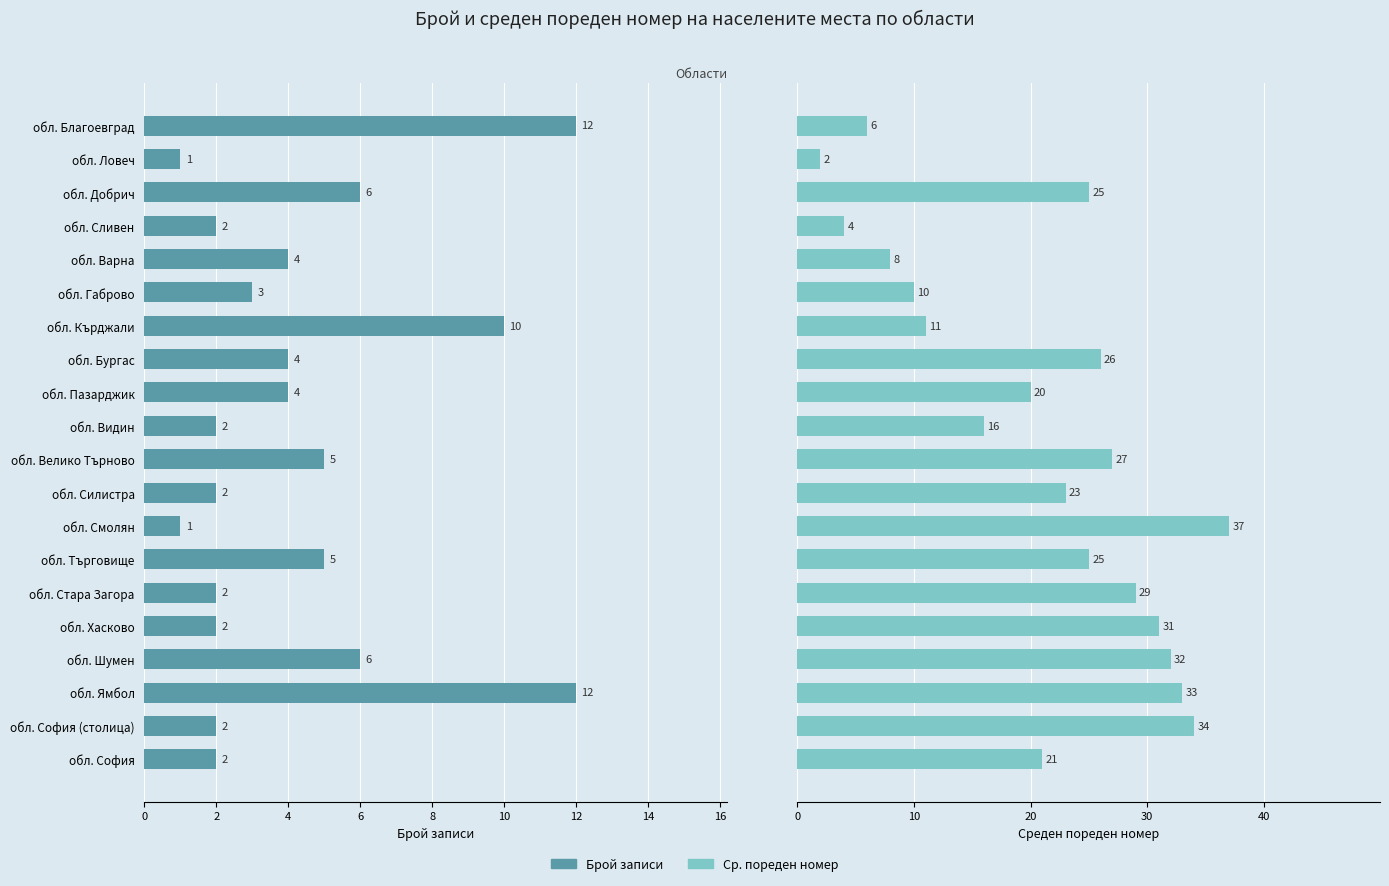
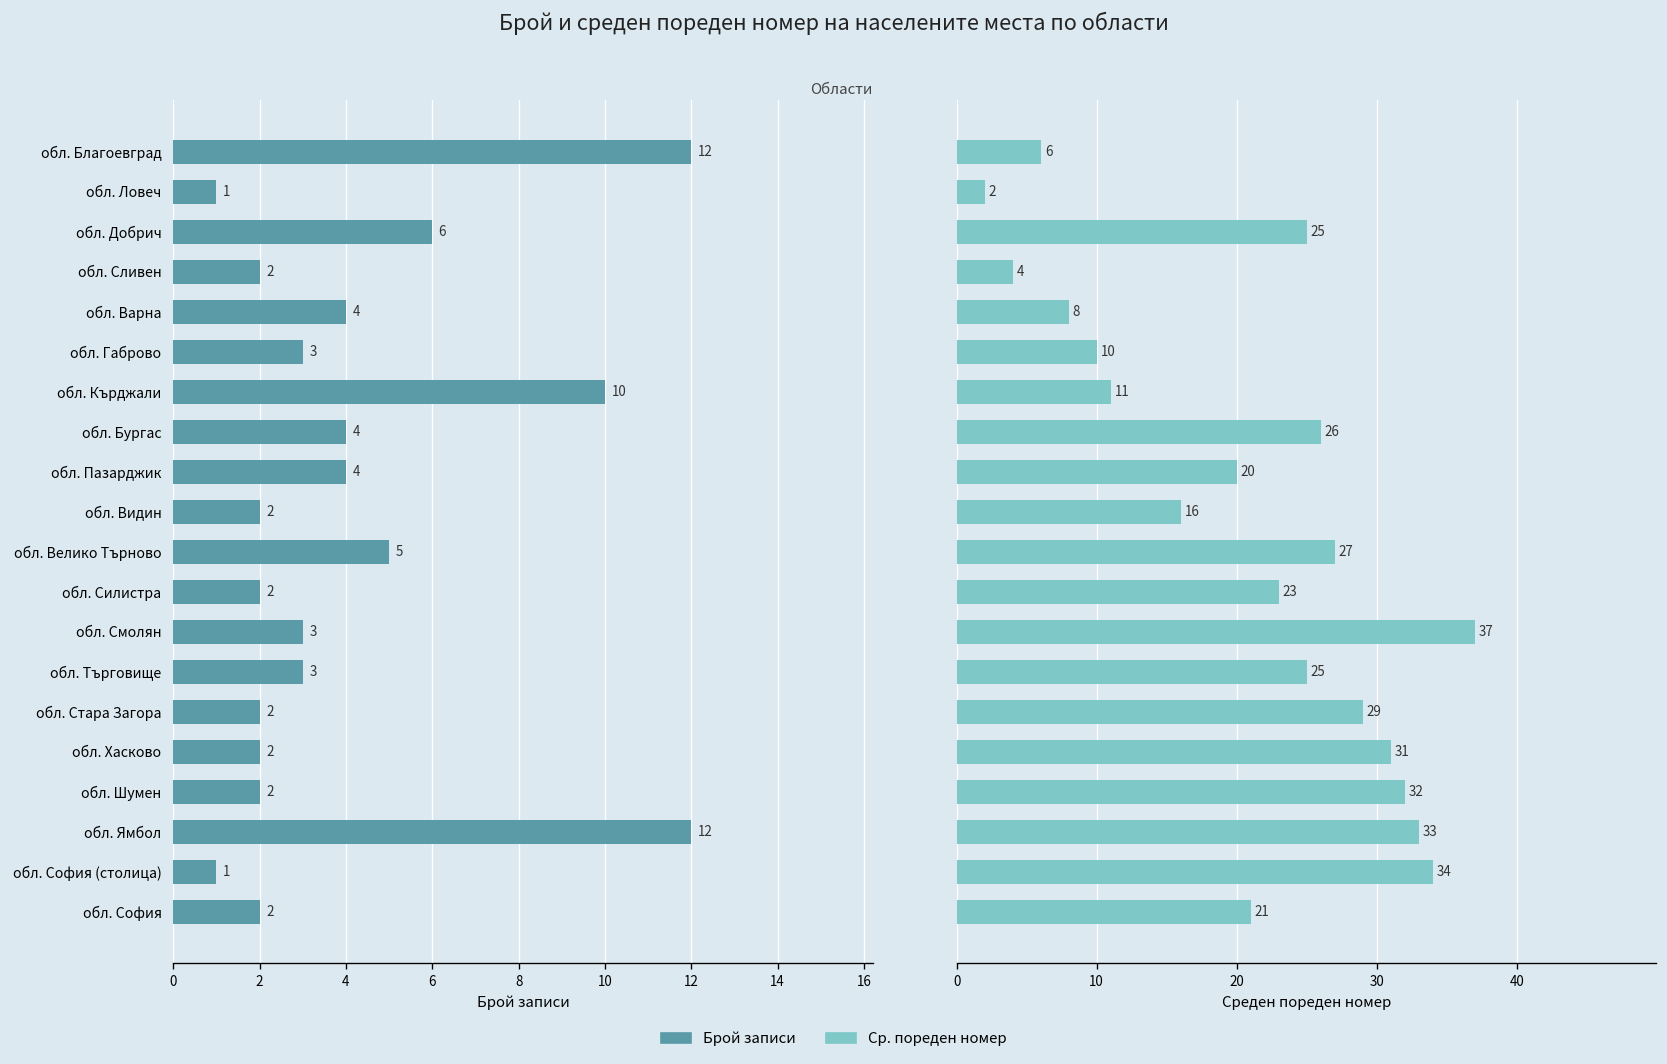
  {
    "Области": {
      "обл. Благоевград": 12,
      "обл. Ловеч": 1,
      "обл. Добрич": 6,
      "обл. Сливен": 2,
      "обл. Варна": 4,
      "обл. Габрово": 3,
      "обл. Кърджали": 10,
      "обл. Бургас": 4,
      "обл. Пазарджик": 4,
      "обл. Видин": 2,
      "обл. Велико Търново": 5,
      "обл. Силистра": 2,
-     "обл. Смолян": 1,
-     "обл. Търговище": 5,
+     "обл. Смолян": 3,
+     "обл. Търговище": 3,
      "обл. Стара Загора": 2,
      "обл. Хасково": 2,
-     "обл. Шумен": 6,
+     "обл. Шумен": 2,
      "обл. Ямбол": 12,
-     "обл. София (столица)": 2,
+     "обл. София (столица)": 1,
      "обл. София": 2
    }
  }
